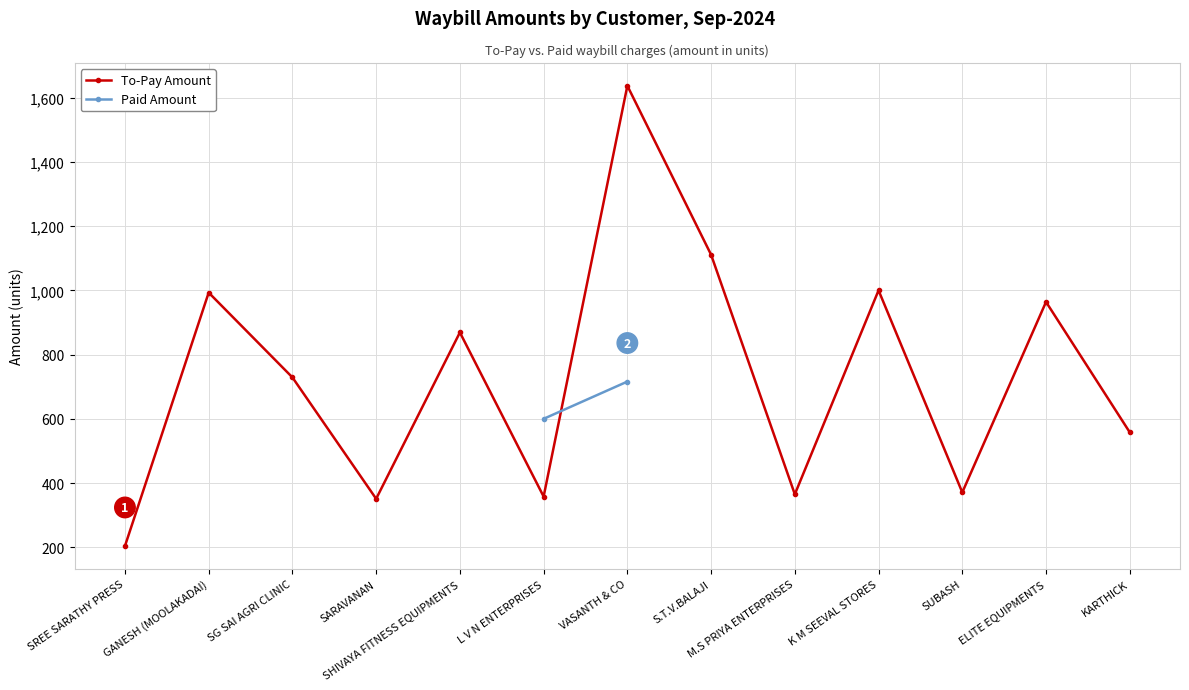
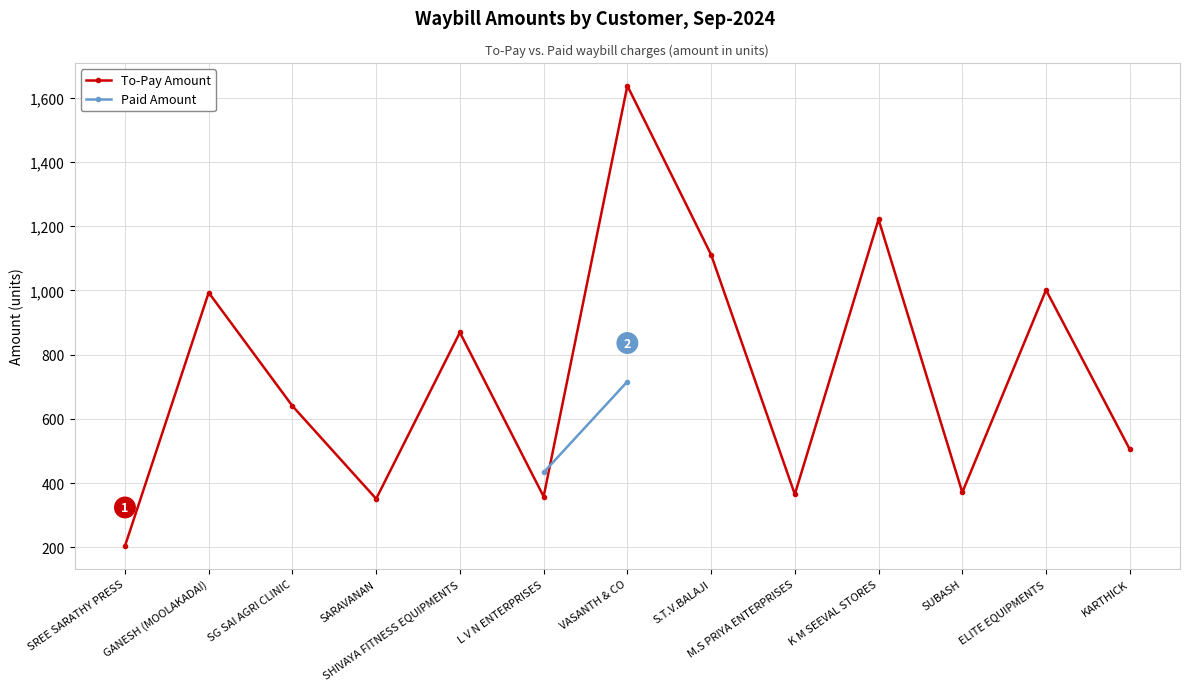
  {
    "To-Pay Amount": {
      "SREE SARATHY PRESS": "200",
      "GANESH (MOOLAKADAI)": "990",
-     "SG SAI AGRI CLINIC": "730",
+     "SG SAI AGRI CLINIC": "640",
      "SARAVANAN": "350",
      "SHIVAYA FITNESS EQUIPMENTS": "870",
      "L V N ENTERPRISES": "360",
      "VASANTH & CO": "1,640",
      "S.T.V.BALAJI": "1,110",
      "M.S PRIYA ENTERPRISES": "370",
-     "K M SEEVAL STORES": "1,000",
+     "K M SEEVAL STORES": "1,220",
      "SUBASH": "370",
-     "ELITE EQUIPMENTS": "960",
-     "KARTHICK": "560"
+     "ELITE EQUIPMENTS": "1,000",
+     "KARTHICK": "510"
    },
    "Paid Amount": {
-     "L V N ENTERPRISES": "600",
+     "L V N ENTERPRISES": "430",
      "VASANTH & CO": "720"
    }
  }
